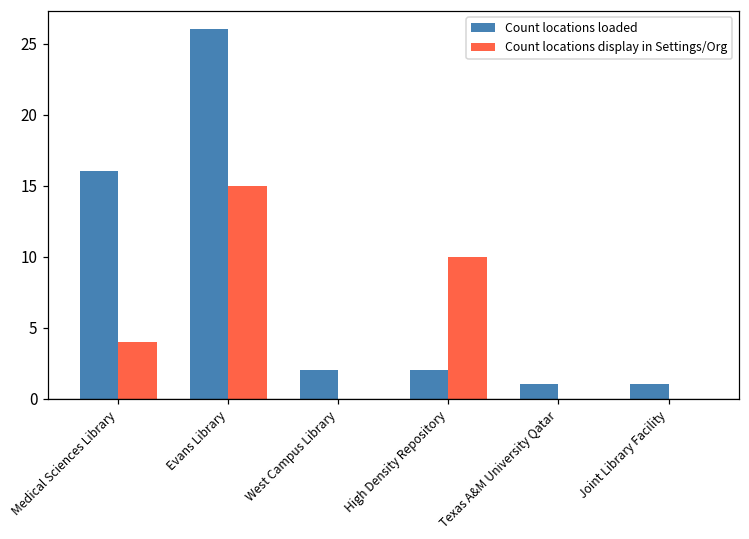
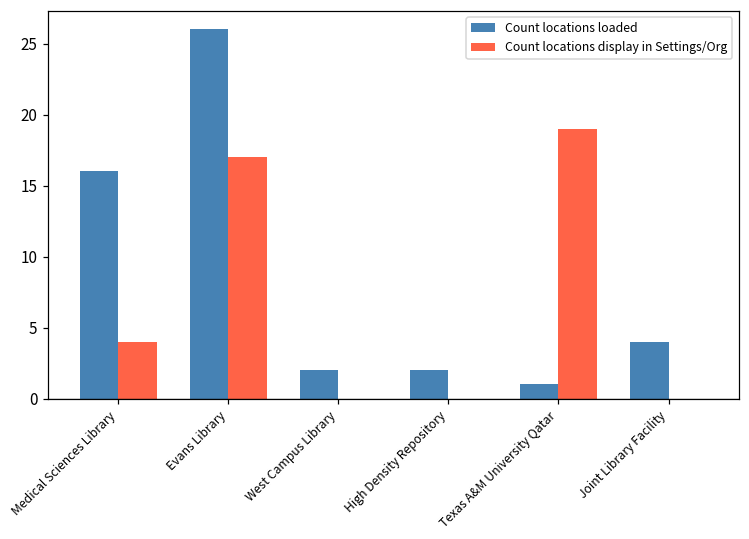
  {
    "Count locations loaded": {
      "Medical Sciences Library": 16,
      "Evans Library": 26,
      "West Campus Library": 2,
      "High Density Repository": 2,
      "Texas A&M University Qatar": 1,
-     "Joint Library Facility": 1
+     "Joint Library Facility": 4
    },
    "Count locations display in Settings/Org": {
      "Medical Sciences Library": 4,
-     "Evans Library": 15,
+     "Evans Library": 17,
      "West Campus Library": 0,
-     "High Density Repository": 10,
-     "Texas A&M University Qatar": 0,
+     "High Density Repository": 0,
+     "Texas A&M University Qatar": 19,
      "Joint Library Facility": 0
    }
  }
